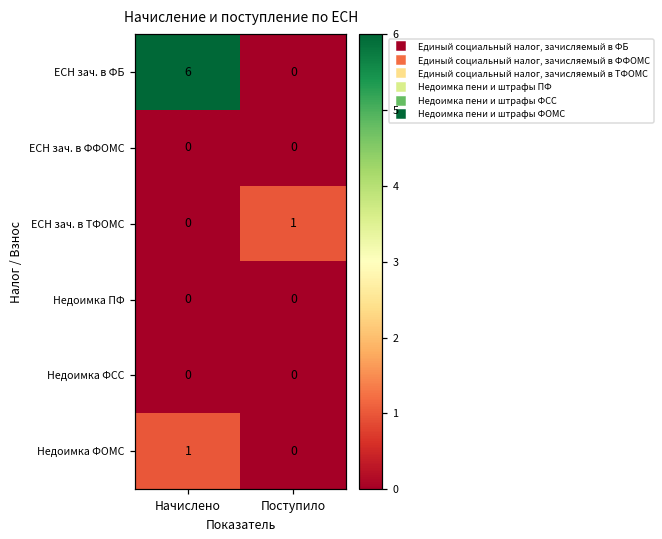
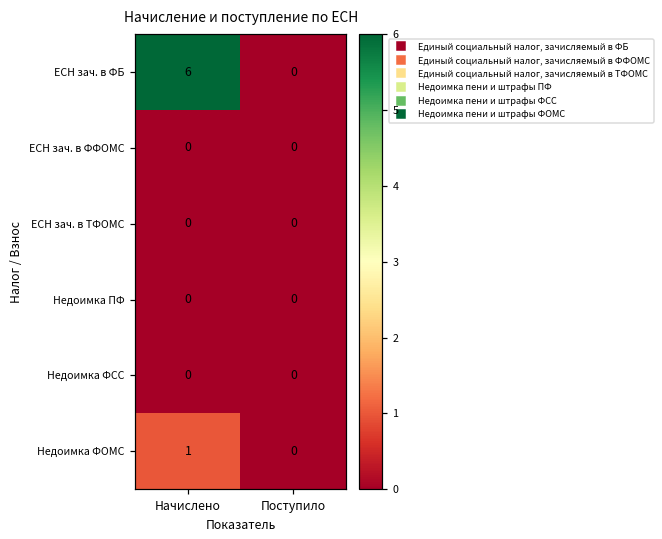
  {
    "ЕСН зач. в ФБ": {
      "Начислено": 6,
      "Поступило": 0
    },
    "ЕСН зач. в ФФОМС": {
      "Начислено": 0,
      "Поступило": 0
    },
    "ЕСН зач. в ТФОМС": {
      "Начислено": 0,
-     "Поступило": 1
+     "Поступило": 0
    },
    "Недоимка ПФ": {
      "Начислено": 0,
      "Поступило": 0
    },
    "Недоимка ФСС": {
      "Начислено": 0,
      "Поступило": 0
    },
    "Недоимка ФОМС": {
      "Начислено": 1,
      "Поступило": 0
    }
  }
